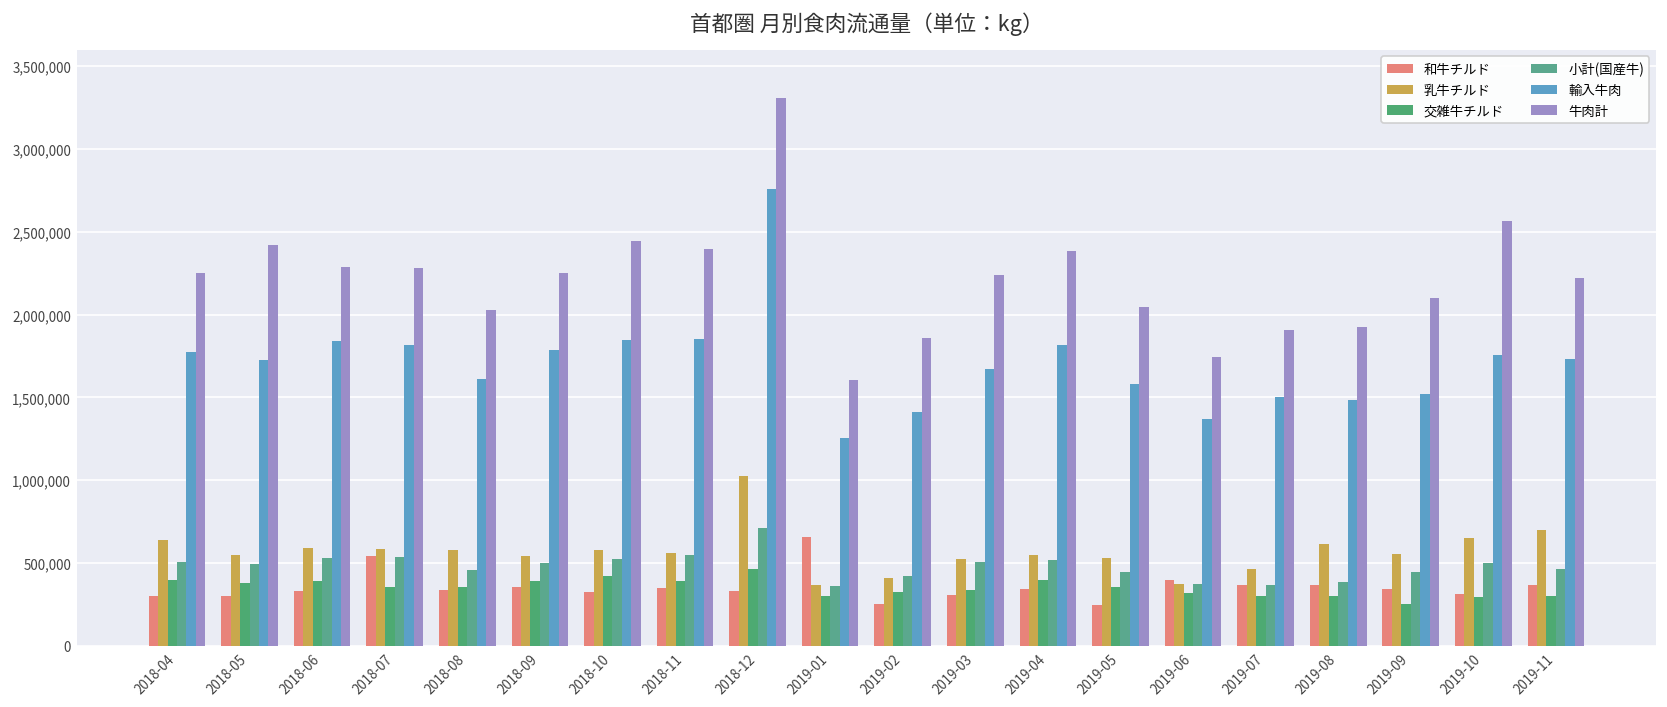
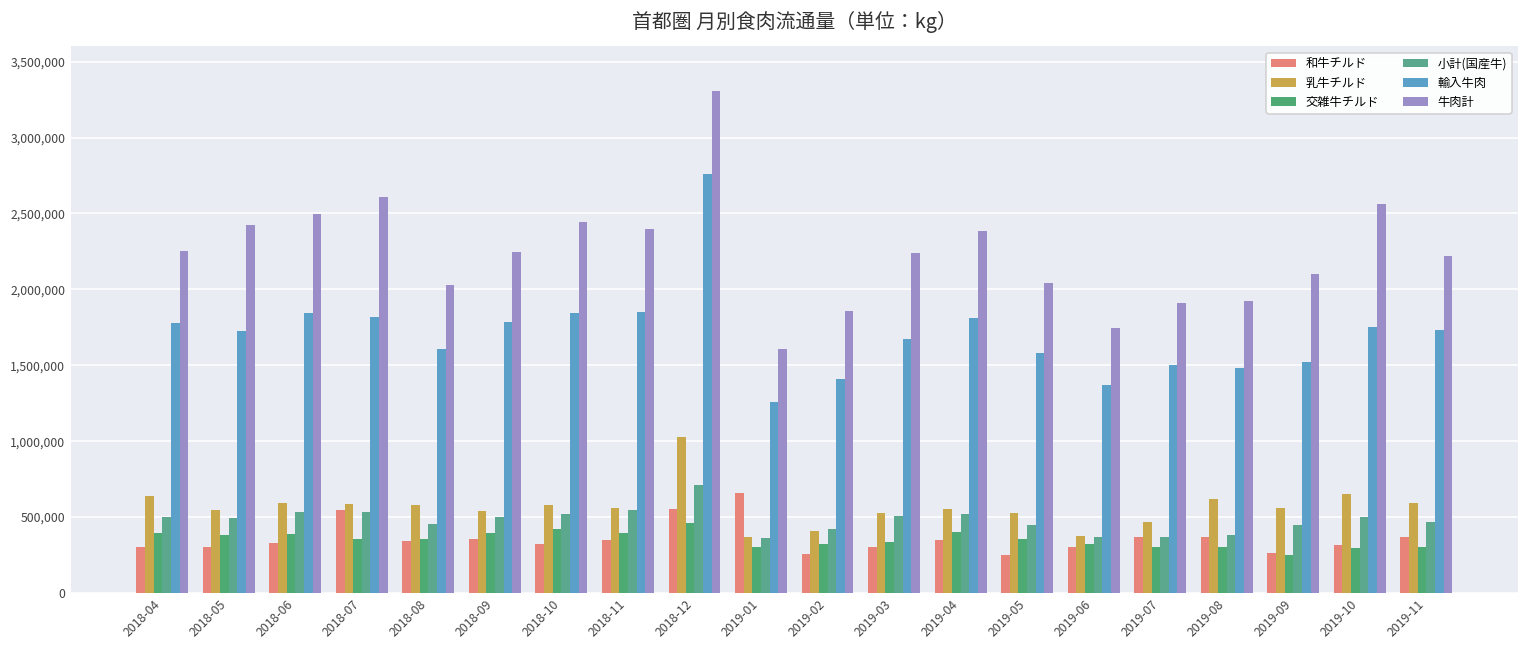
  {
    "和牛チルド": {
      "2018-04": "300,000",
      "2018-05": "300,000",
      "2018-06": "330,000",
      "2018-07": "540,000",
      "2018-08": "340,000",
      "2018-09": "350,000",
      "2018-10": "320,000",
      "2018-11": "350,000",
-     "2018-12": "330,000",
+     "2018-12": "550,000",
      "2019-01": "660,000",
      "2019-02": "250,000",
      "2019-03": "310,000",
      "2019-04": "350,000",
      "2019-05": "250,000",
-     "2019-06": "400,000",
+     "2019-06": "300,000",
      "2019-07": "370,000",
      "2019-08": "370,000",
-     "2019-09": "340,000",
+     "2019-09": "270,000",
      "2019-10": "310,000",
      "2019-11": "370,000"
    },
    "乳牛チルド": {
      "2018-04": "640,000",
      "2018-05": "550,000",
      "2018-06": "590,000",
      "2018-07": "590,000",
      "2018-08": "580,000",
      "2018-09": "540,000",
      "2018-10": "580,000",
      "2018-11": "560,000",
      "2018-12": "1,030,000",
      "2019-01": "370,000",
      "2019-02": "410,000",
      "2019-03": "520,000",
      "2019-04": "550,000",
      "2019-05": "530,000",
      "2019-06": "370,000",
      "2019-07": "470,000",
      "2019-08": "620,000",
      "2019-09": "560,000",
      "2019-10": "650,000",
-     "2019-11": "700,000"
+     "2019-11": "600,000"
    },
    "牛肉計": {
      "2018-04": "2,250,000",
      "2018-05": "2,420,000",
-     "2018-06": "2,290,000",
-     "2018-07": "2,280,000",
+     "2018-06": "2,500,000",
+     "2018-07": "2,610,000",
      "2018-08": "2,030,000",
      "2018-09": "2,250,000",
      "2018-10": "2,440,000",
      "2018-11": "2,400,000",
      "2018-12": "3,310,000",
      "2019-01": "1,610,000",
      "2019-02": "1,860,000",
      "2019-03": "2,240,000",
      "2019-04": "2,390,000",
      "2019-05": "2,040,000",
      "2019-06": "1,750,000",
      "2019-07": "1,910,000",
      "2019-08": "1,920,000",
      "2019-09": "2,100,000",
      "2019-10": "2,560,000",
      "2019-11": "2,220,000"
    }
  }
